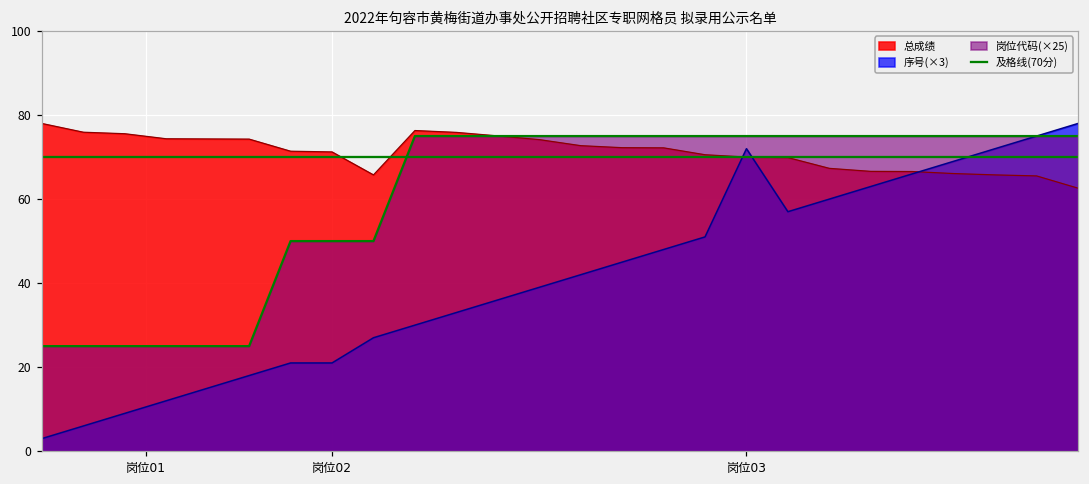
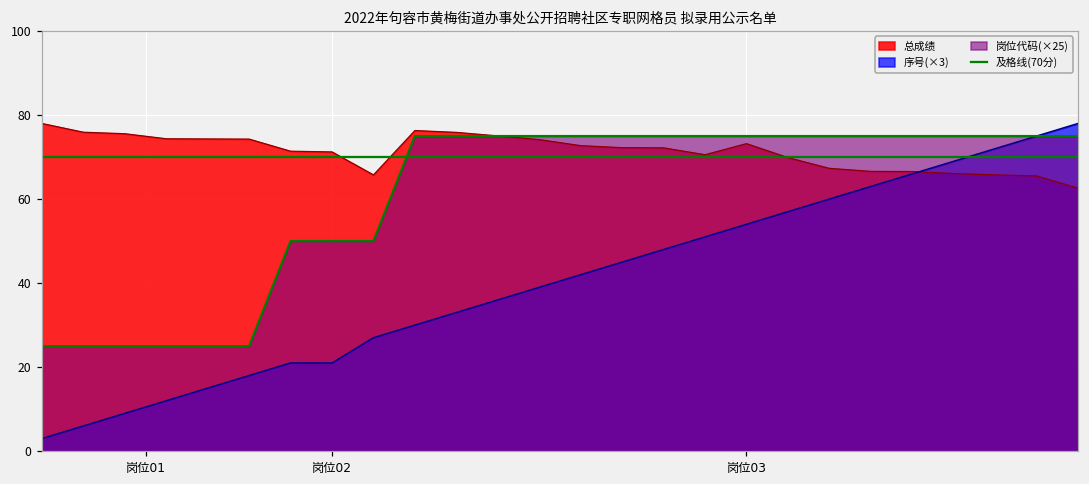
  {
    "总成绩": {
      "岗位02": 71,
-     "岗位03": 70
+     "岗位03": 73
    },
    "序号(×3)": {
      "岗位02": 21,
-     "岗位03": 72
+     "岗位03": 54
    },
    "岗位代码(×25)": {
      "岗位02": 50,
      "岗位03": 75
    }
  }
